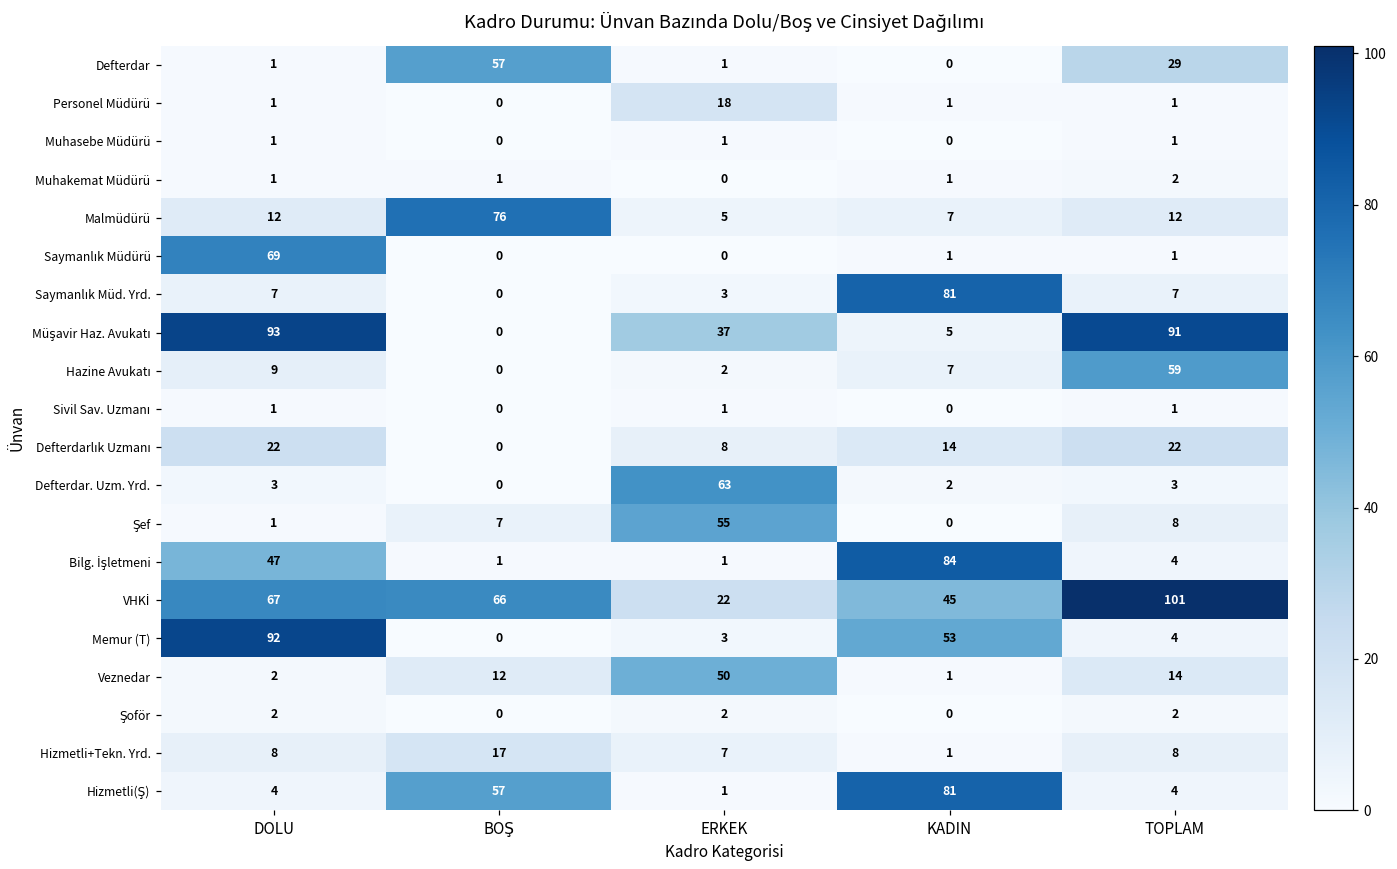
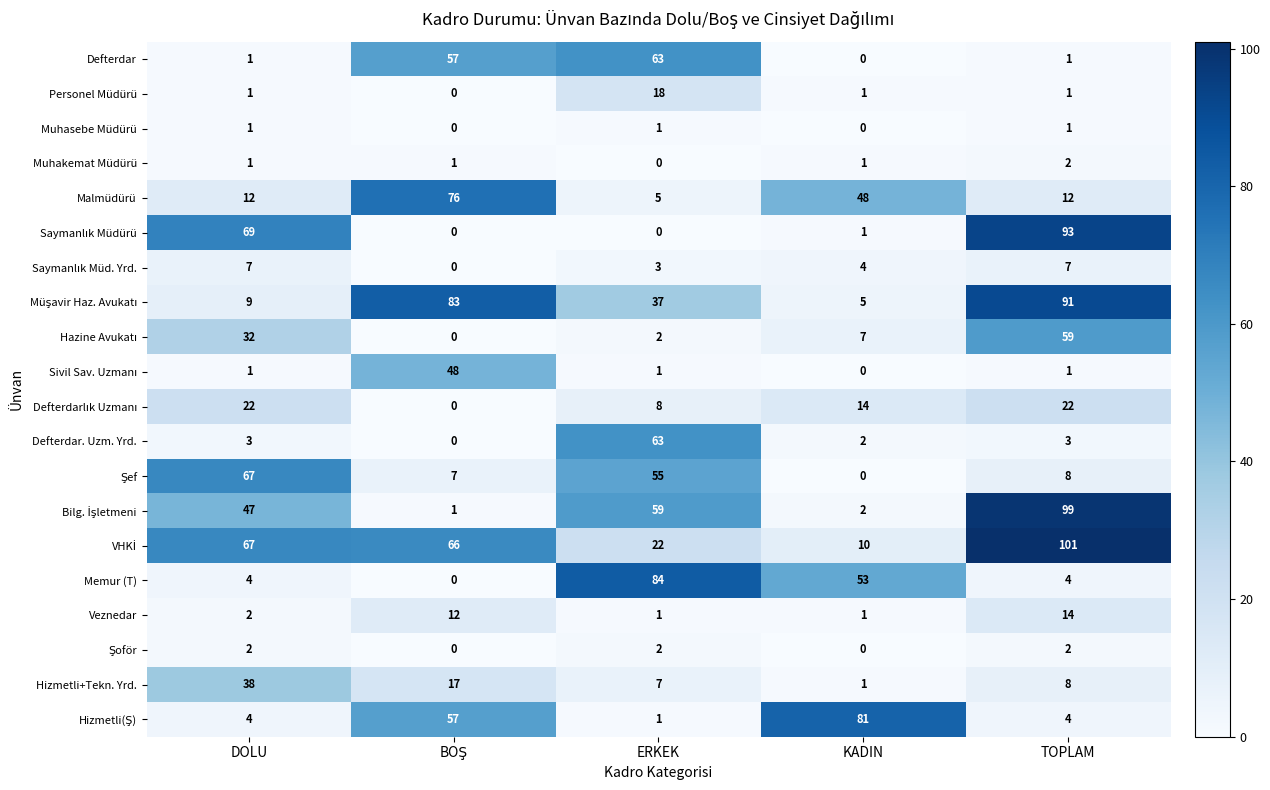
  {
    "Defterdar": {
      "DOLU": 1,
      "BOŞ": 57,
-     "ERKEK": 1,
+     "ERKEK": 63,
      "KADIN": 0,
-     "TOPLAM": 29
+     "TOPLAM": 1
    },
    "Personel Müdürü": {
      "DOLU": 1,
      "BOŞ": 0,
      "ERKEK": 18,
      "KADIN": 1,
      "TOPLAM": 1
    },
    "Muhasebe Müdürü": {
      "DOLU": 1,
      "BOŞ": 0,
      "ERKEK": 1,
      "KADIN": 0,
      "TOPLAM": 1
    },
    "Muhakemat Müdürü": {
      "DOLU": 1,
      "BOŞ": 1,
      "ERKEK": 0,
      "KADIN": 1,
      "TOPLAM": 2
    },
    "Malmüdürü": {
      "DOLU": 12,
      "BOŞ": 76,
      "ERKEK": 5,
-     "KADIN": 7,
+     "KADIN": 48,
      "TOPLAM": 12
    },
    "Saymanlık Müdürü": {
      "DOLU": 69,
      "BOŞ": 0,
      "ERKEK": 0,
      "KADIN": 1,
-     "TOPLAM": 1
+     "TOPLAM": 93
    },
    "Saymanlık Müd. Yrd.": {
      "DOLU": 7,
      "BOŞ": 0,
      "ERKEK": 3,
-     "KADIN": 81,
+     "KADIN": 4,
      "TOPLAM": 7
    },
    "Müşavir Haz. Avukatı": {
-     "DOLU": 93,
-     "BOŞ": 0,
+     "DOLU": 9,
+     "BOŞ": 83,
      "ERKEK": 37,
      "KADIN": 5,
      "TOPLAM": 91
    },
    "Hazine Avukatı": {
-     "DOLU": 9,
+     "DOLU": 32,
      "BOŞ": 0,
      "ERKEK": 2,
      "KADIN": 7,
      "TOPLAM": 59
    },
    "Sivil Sav. Uzmanı": {
      "DOLU": 1,
-     "BOŞ": 0,
+     "BOŞ": 48,
      "ERKEK": 1,
      "KADIN": 0,
      "TOPLAM": 1
    },
    "Defterdarlık Uzmanı": {
      "DOLU": 22,
      "BOŞ": 0,
      "ERKEK": 8,
      "KADIN": 14,
      "TOPLAM": 22
    },
    "Defterdar. Uzm. Yrd.": {
      "DOLU": 3,
      "BOŞ": 0,
      "ERKEK": 63,
      "KADIN": 2,
      "TOPLAM": 3
    },
    "Şef": {
-     "DOLU": 1,
+     "DOLU": 67,
      "BOŞ": 7,
      "ERKEK": 55,
      "KADIN": 0,
      "TOPLAM": 8
    },
    "Bilg. İşletmeni": {
      "DOLU": 47,
      "BOŞ": 1,
-     "ERKEK": 1,
-     "KADIN": 84,
-     "TOPLAM": 4
+     "ERKEK": 59,
+     "KADIN": 2,
+     "TOPLAM": 99
    },
    "VHKİ": {
      "DOLU": 67,
      "BOŞ": 66,
      "ERKEK": 22,
-     "KADIN": 45,
+     "KADIN": 10,
      "TOPLAM": 101
    },
    "Memur (T)": {
-     "DOLU": 92,
+     "DOLU": 4,
      "BOŞ": 0,
-     "ERKEK": 3,
+     "ERKEK": 84,
      "KADIN": 53,
      "TOPLAM": 4
    },
    "Veznedar": {
      "DOLU": 2,
      "BOŞ": 12,
-     "ERKEK": 50,
+     "ERKEK": 1,
      "KADIN": 1,
      "TOPLAM": 14
    },
    "Şoför": {
      "DOLU": 2,
      "BOŞ": 0,
      "ERKEK": 2,
      "KADIN": 0,
      "TOPLAM": 2
    },
    "Hizmetli+Tekn. Yrd.": {
-     "DOLU": 8,
+     "DOLU": 38,
      "BOŞ": 17,
      "ERKEK": 7,
      "KADIN": 1,
      "TOPLAM": 8
    },
    "Hizmetli(Ş)": {
      "DOLU": 4,
      "BOŞ": 57,
      "ERKEK": 1,
      "KADIN": 81,
      "TOPLAM": 4
    }
  }
